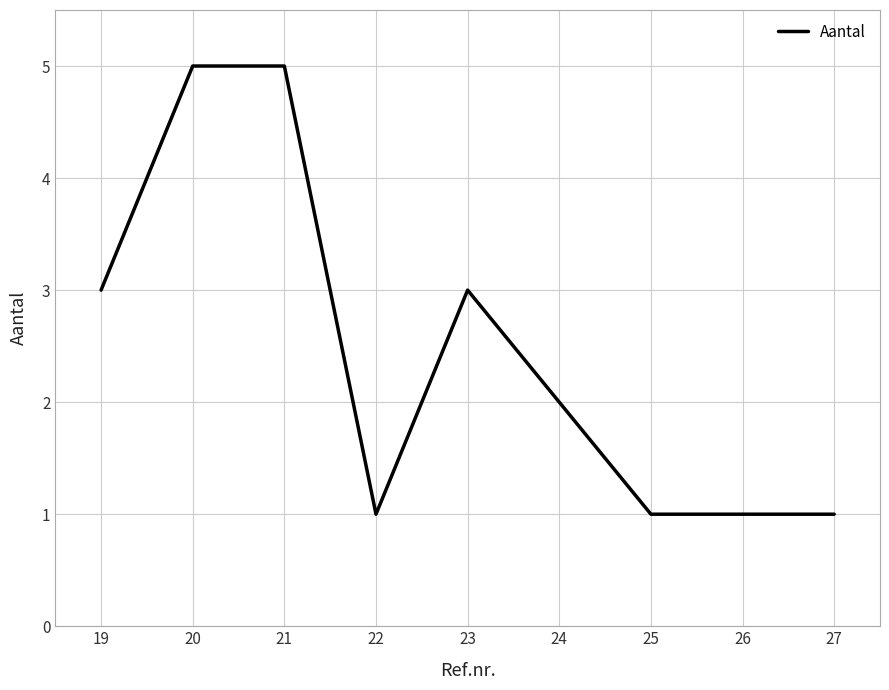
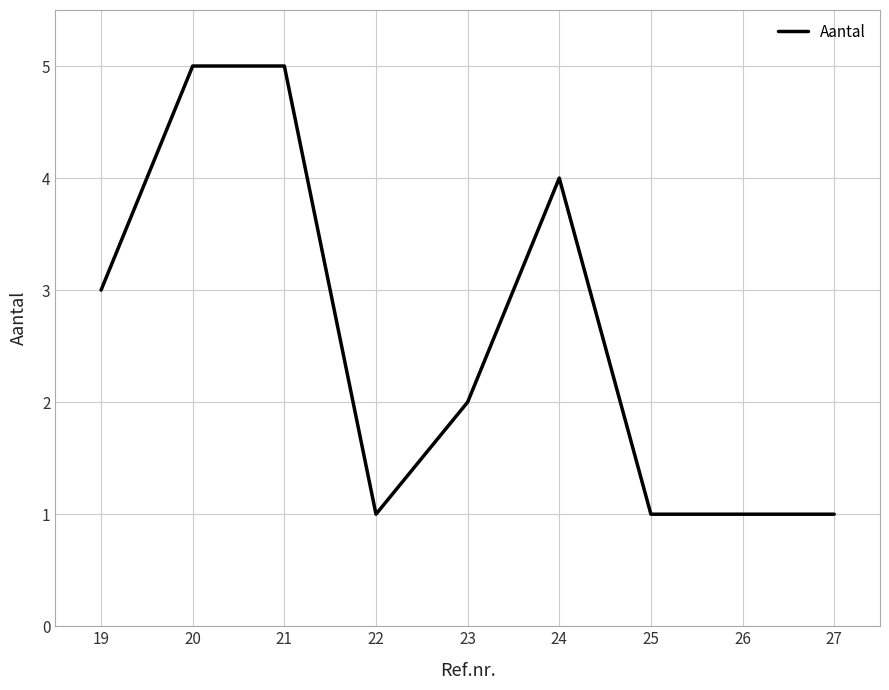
  {
    "19": 3,
    "20": 5,
    "21": 5,
    "22": 1,
-   "23": 3,
-   "24": 2,
+   "23": 2,
+   "24": 4,
    "25": 1,
    "26": 1,
    "27": 1
  }
